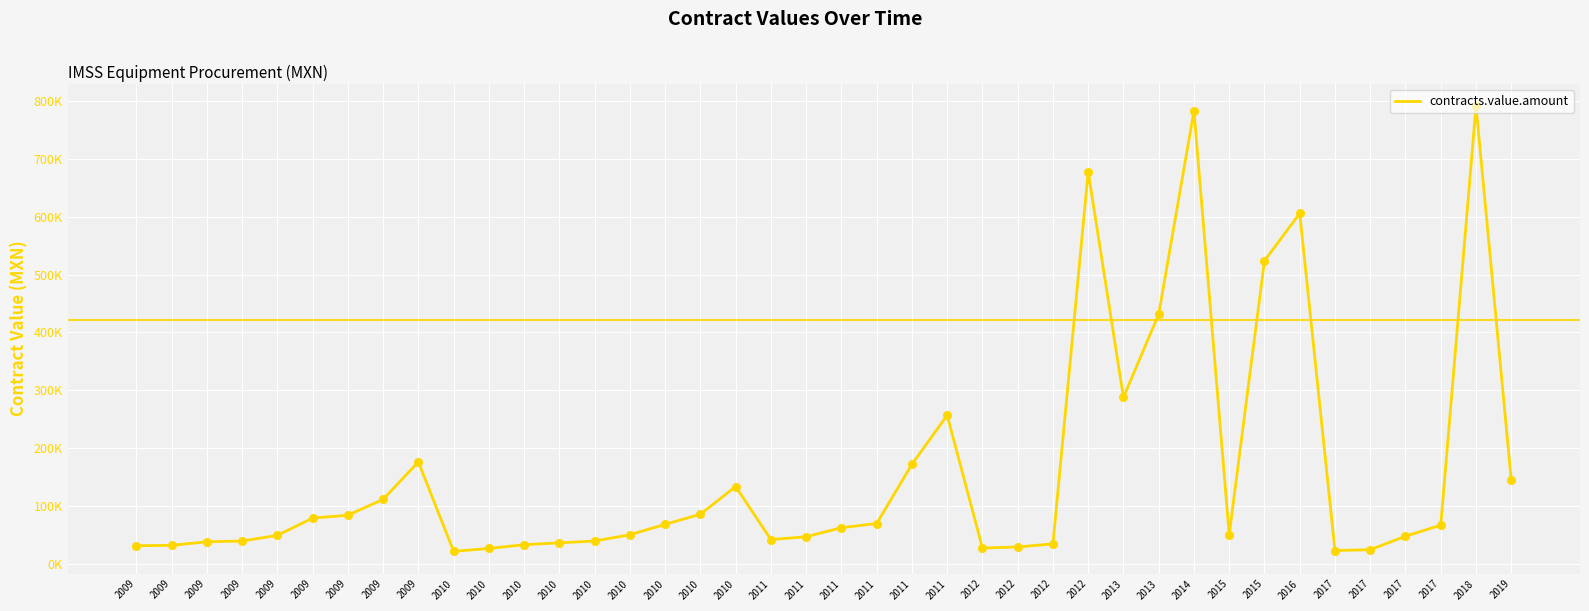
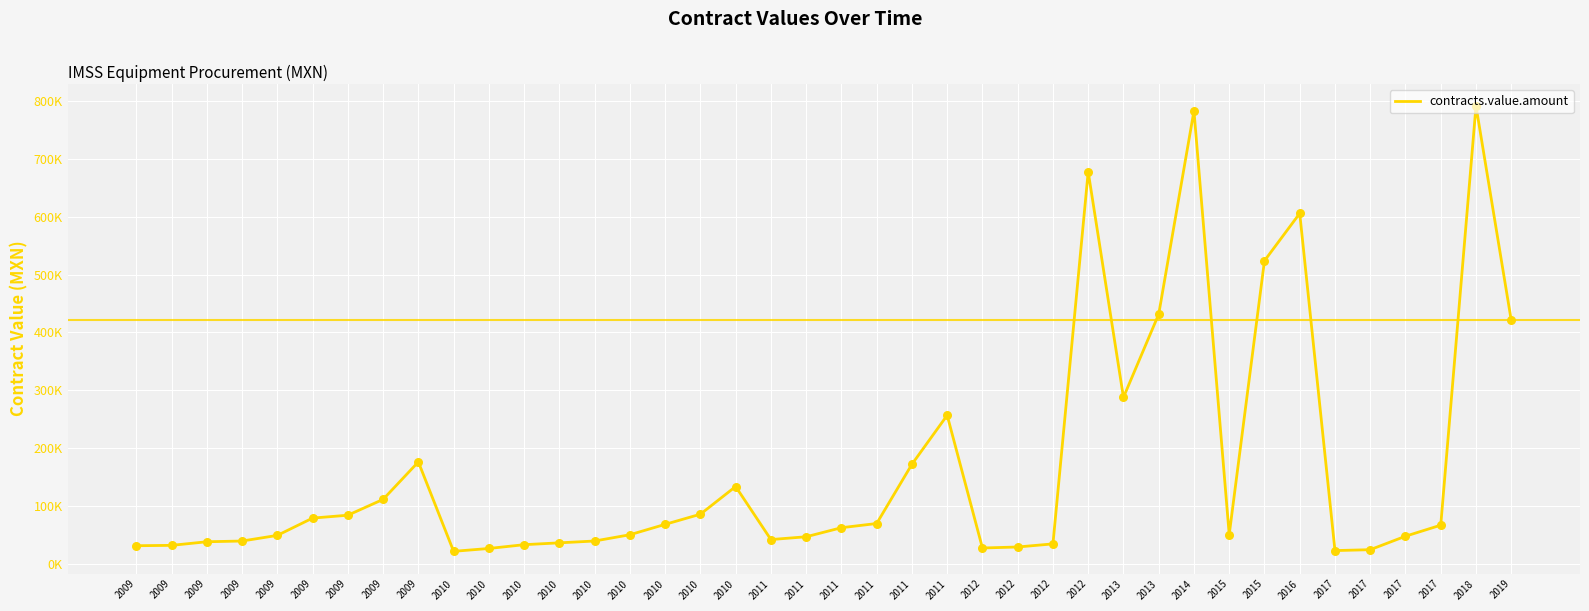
  {
    "2014": 780000,
    "2016": 610000,
-   "2019": 140000
+   "2019": 420000
  }
